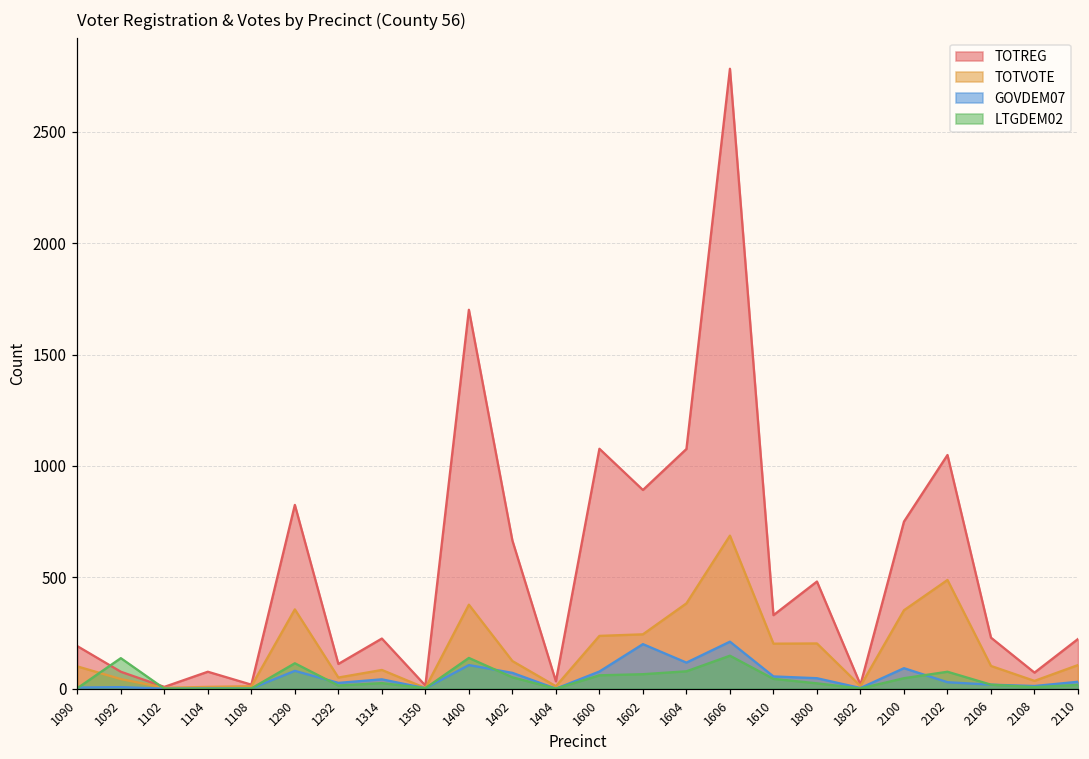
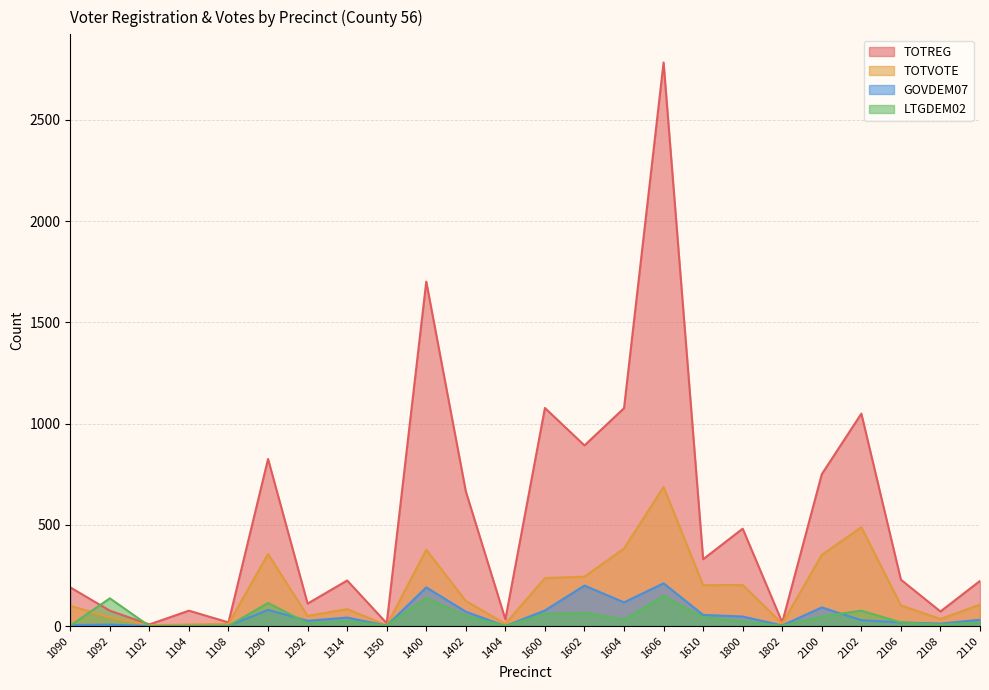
  {
    "GOVDEM07": {
      "1092": 10,
      "1290": 80,
      "1314": 40,
-     "1400": 110,
+     "1400": 190,
      "1402": 70,
      "1600": 80,
      "1602": 200,
      "1604": 120,
      "1606": 210,
      "1800": 50,
      "2100": 90,
      "2102": 30,
      "2110": 30
    },
    "LTGDEM02": {
      "1092": 140,
      "1290": 110,
      "1314": 30,
      "1400": 140,
      "1402": 50,
      "1600": 60,
      "1602": 70,
-     "1604": 80,
+     "1604": 30,
      "1606": 150,
      "1800": 20,
      "2100": 50,
      "2102": 80,
      "2110": 20
    }
  }
